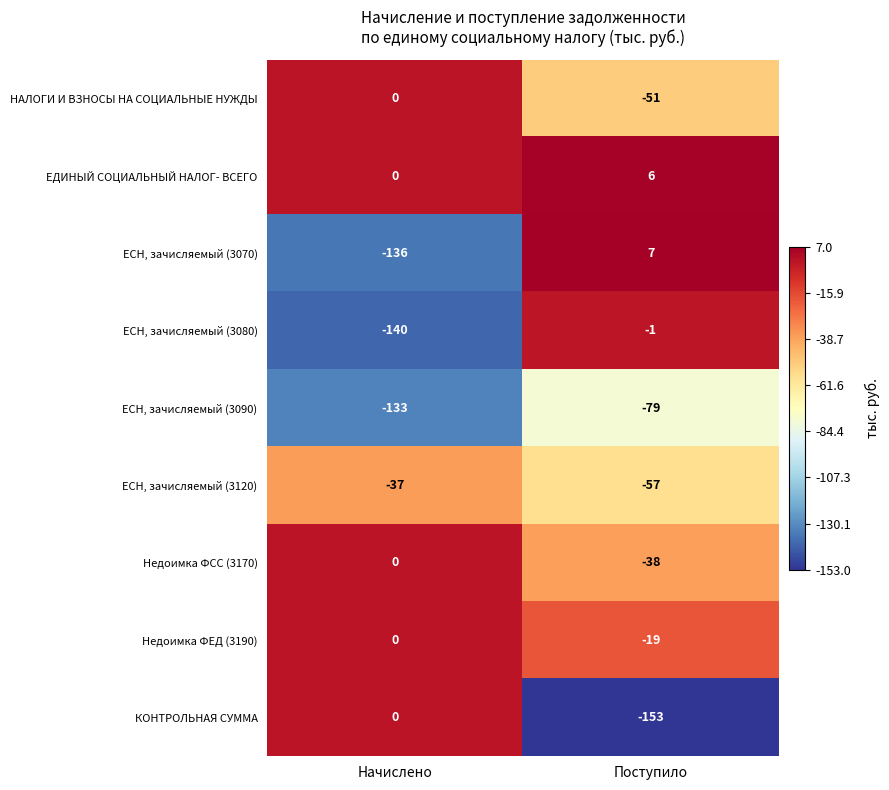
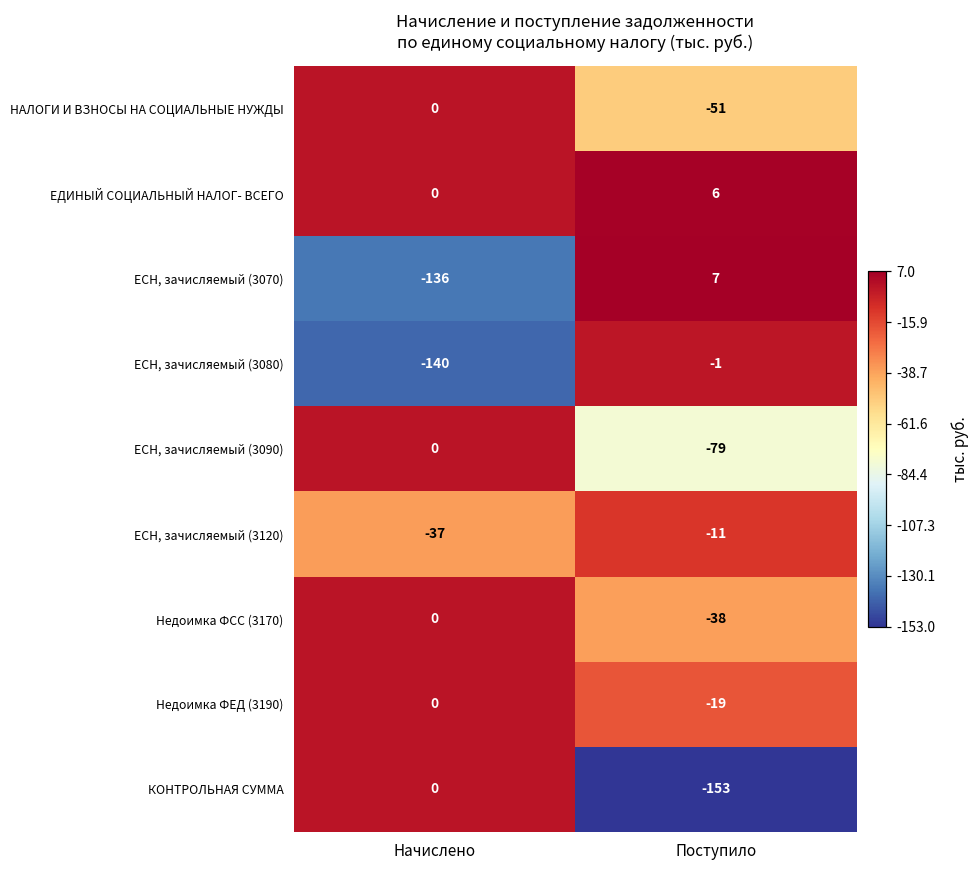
  {
    "НАЛОГИ И ВЗНОСЫ НА СОЦИАЛЬНЫЕ НУЖДЫ": {
      "Начислено": 0,
      "Поступило": -51
    },
    "ЕДИНЫЙ СОЦИАЛЬНЫЙ НАЛОГ- ВСЕГО": {
      "Начислено": 0,
      "Поступило": 6
    },
    "ЕСН, зачисляемый (3070)": {
      "Начислено": -136,
      "Поступило": 7
    },
    "ЕСН, зачисляемый (3080)": {
      "Начислено": -140,
      "Поступило": -1
    },
    "ЕСН, зачисляемый (3090)": {
-     "Начислено": -133,
+     "Начислено": 0,
      "Поступило": -79
    },
    "ЕСН, зачисляемый (3120)": {
      "Начислено": -37,
-     "Поступило": -57
+     "Поступило": -11
    },
    "Недоимка ФСС (3170)": {
      "Начислено": 0,
      "Поступило": -38
    },
    "Недоимка ФЕД (3190)": {
      "Начислено": 0,
      "Поступило": -19
    },
    "КОНТРОЛЬНАЯ СУММА": {
      "Начислено": 0,
      "Поступило": -153
    }
  }
